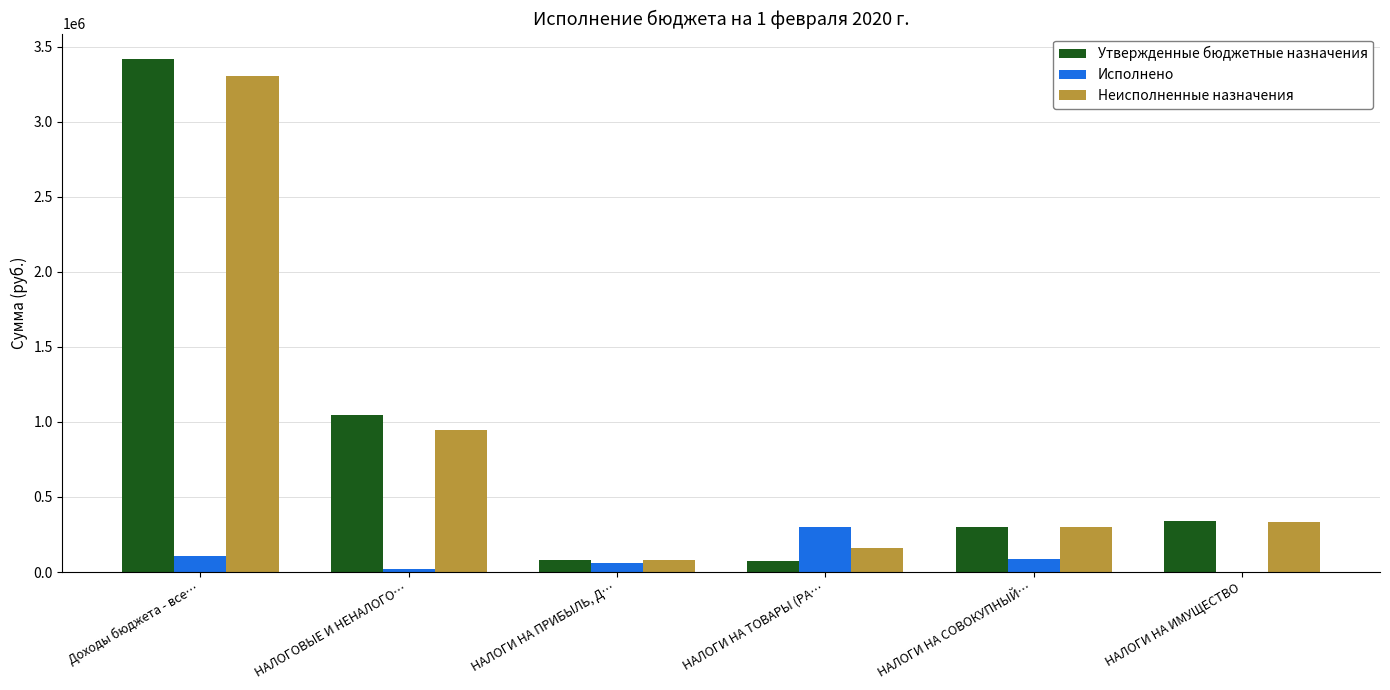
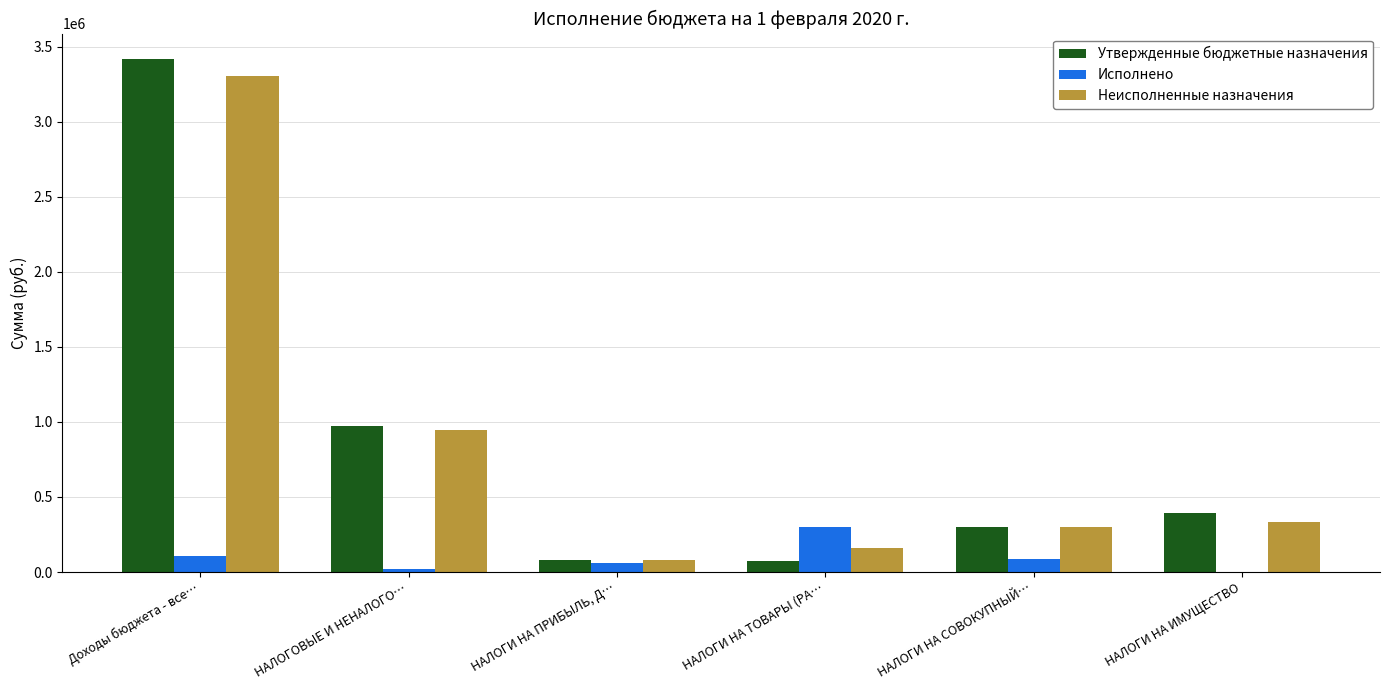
  {
    "Утвержденные бюджетные назначения": {
      "Доходы бюджета - все…": 3420000,
-     "НАЛОГОВЫЕ И НЕНАЛОГО…": 1050000,
+     "НАЛОГОВЫЕ И НЕНАЛОГО…": 970000,
      "НАЛОГИ НА ПРИБЫЛЬ, Д…": 80000,
      "НАЛОГИ НА ТОВАРЫ (РА…": 70000,
      "НАЛОГИ НА СОВОКУПНЫЙ…": 300000,
-     "НАЛОГИ НА ИМУЩЕСТВО": 340000
+     "НАЛОГИ НА ИМУЩЕСТВО": 390000
    },
    "Исполнено": {
      "Доходы бюджета - все…": 110000,
      "НАЛОГОВЫЕ И НЕНАЛОГО…": 20000,
      "НАЛОГИ НА ПРИБЫЛЬ, Д…": 60000,
      "НАЛОГИ НА ТОВАРЫ (РА…": 300000,
      "НАЛОГИ НА СОВОКУПНЫЙ…": 80000
    },
    "Неисполненные назначения": {
      "Доходы бюджета - все…": 3310000,
      "НАЛОГОВЫЕ И НЕНАЛОГО…": 950000,
      "НАЛОГИ НА ПРИБЫЛЬ, Д…": 80000,
      "НАЛОГИ НА ТОВАРЫ (РА…": 160000,
      "НАЛОГИ НА СОВОКУПНЫЙ…": 300000,
      "НАЛОГИ НА ИМУЩЕСТВО": 340000
    }
  }
